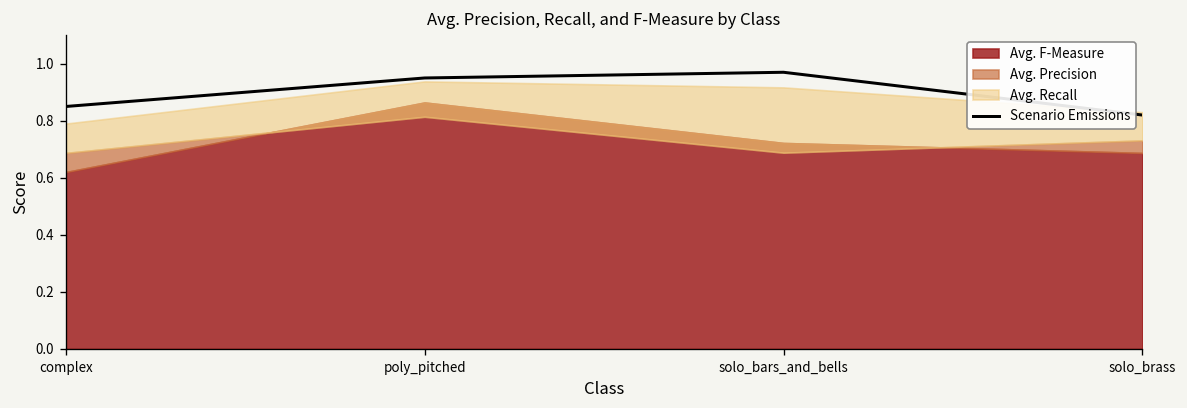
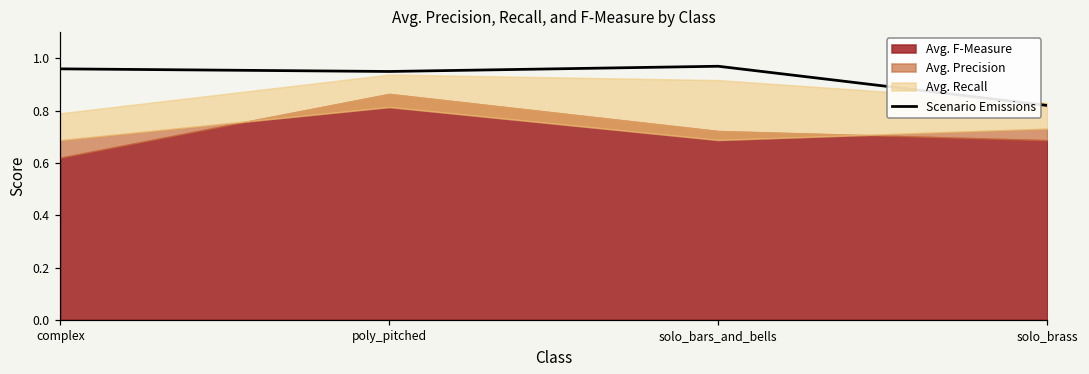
  {
    "Scenario Emissions": {
-     "complex": 0.85,
+     "complex": 0.96,
      "poly_pitched": 0.95,
      "solo_bars_and_bells": 0.97
    },
    "Avg. F-Measure": {
      "complex": 0.62,
      "solo_brass": 0.69
    }
  }
